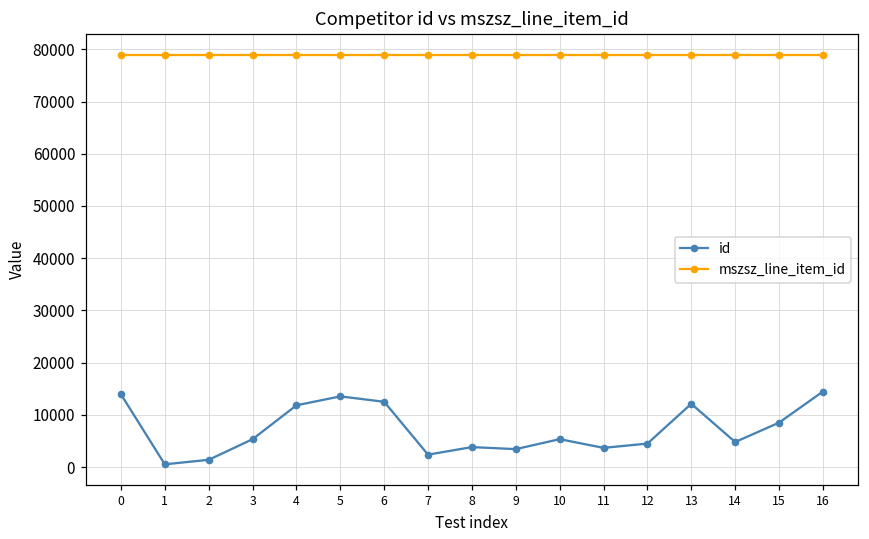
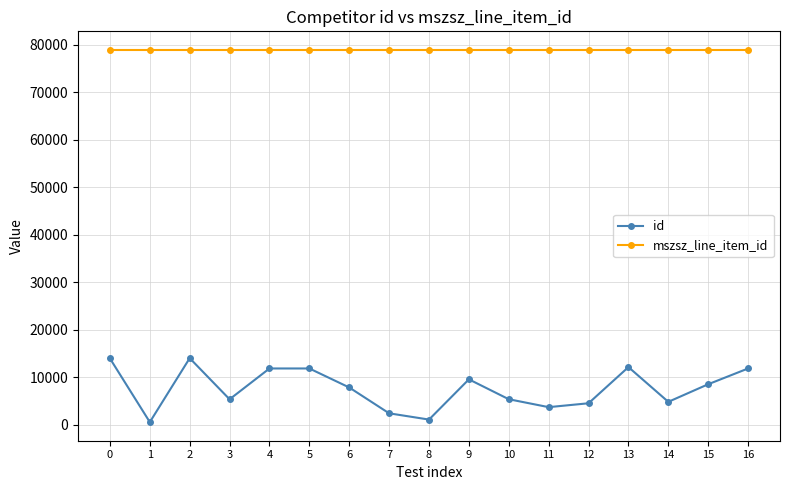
  {
    "id": {
      "0": 14000,
      "1": 1000,
-     "2": 1000,
+     "2": 14000,
      "3": 5000,
      "4": 12000,
-     "5": 14000,
-     "6": 13000,
+     "5": 12000,
+     "6": 8000,
      "7": 2000,
-     "8": 4000,
-     "9": 3000,
+     "8": 1000,
+     "9": 10000,
      "10": 5000,
      "11": 4000,
      "12": 5000,
      "13": 12000,
      "14": 5000,
      "15": 9000,
-     "16": 14000
+     "16": 12000
    },
    "mszsz_line_item_id": {
      "0": 79000,
      "1": 79000,
      "2": 79000,
      "3": 79000,
      "4": 79000,
      "5": 79000,
      "6": 79000,
      "7": 79000,
      "8": 79000,
      "9": 79000,
      "10": 79000,
      "11": 79000,
      "12": 79000,
      "13": 79000,
      "14": 79000,
      "15": 79000,
      "16": 79000
    }
  }
